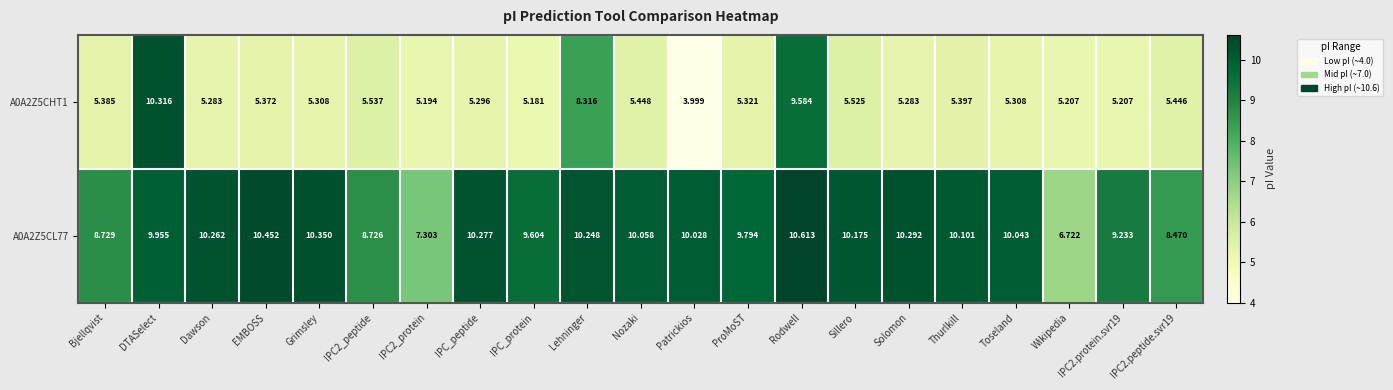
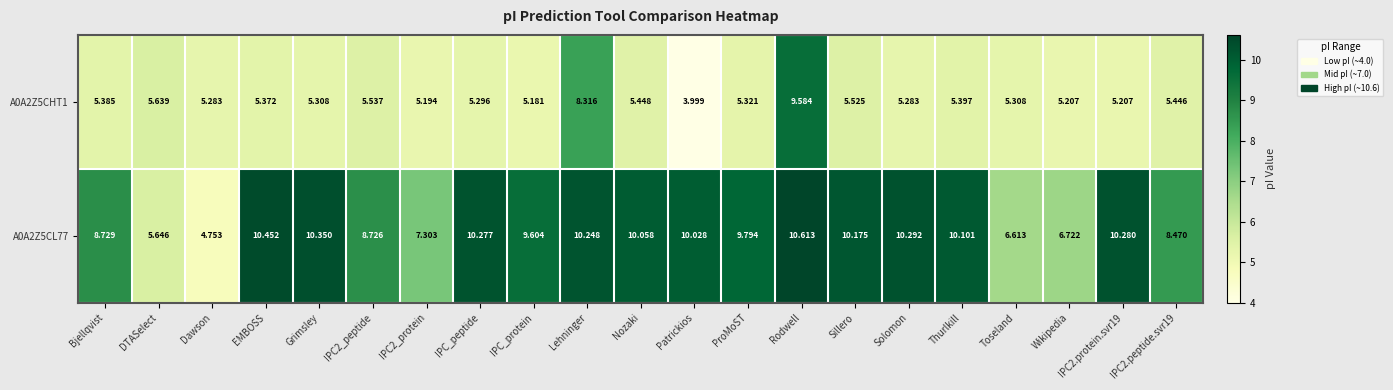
  {
    "A0A2Z5CHT1": {
      "Bjellqvist": 5.385,
-     "DTASelect": 10.316,
+     "DTASelect": 5.639,
      "Dawson": 5.283,
      "EMBOSS": 5.372,
      "Grimsley": 5.308,
      "IPC2_peptide": 5.537,
      "IPC2_protein": 5.194,
      "IPC_peptide": 5.296,
      "IPC_protein": 5.181,
      "Lehninger": 8.316,
      "Nozaki": 5.448,
      "Patrickios": 3.999,
      "ProMoST": 5.321,
      "Rodwell": 9.584,
      "Sillero": 5.525,
      "Solomon": 5.283,
      "Thurlkill": 5.397,
      "Toseland": 5.308,
      "Wikipedia": 5.207,
      "IPC2.protein.svr19": 5.207,
      "IPC2.peptide.svr19": 5.446
    },
    "A0A2Z5CL77": {
      "Bjellqvist": 8.729,
-     "DTASelect": 9.955,
-     "Dawson": 10.262,
+     "DTASelect": 5.646,
+     "Dawson": 4.753,
      "EMBOSS": 10.452,
      "Grimsley": 10.350,
      "IPC2_peptide": 8.726,
      "IPC2_protein": 7.303,
      "IPC_peptide": 10.277,
      "IPC_protein": 9.604,
      "Lehninger": 10.248,
      "Nozaki": 10.058,
      "Patrickios": 10.028,
      "ProMoST": 9.794,
      "Rodwell": 10.613,
      "Sillero": 10.175,
      "Solomon": 10.292,
      "Thurlkill": 10.101,
-     "Toseland": 10.043,
+     "Toseland": 6.613,
      "Wikipedia": 6.722,
-     "IPC2.protein.svr19": 9.233,
+     "IPC2.protein.svr19": 10.280,
      "IPC2.peptide.svr19": 8.470
    }
  }
